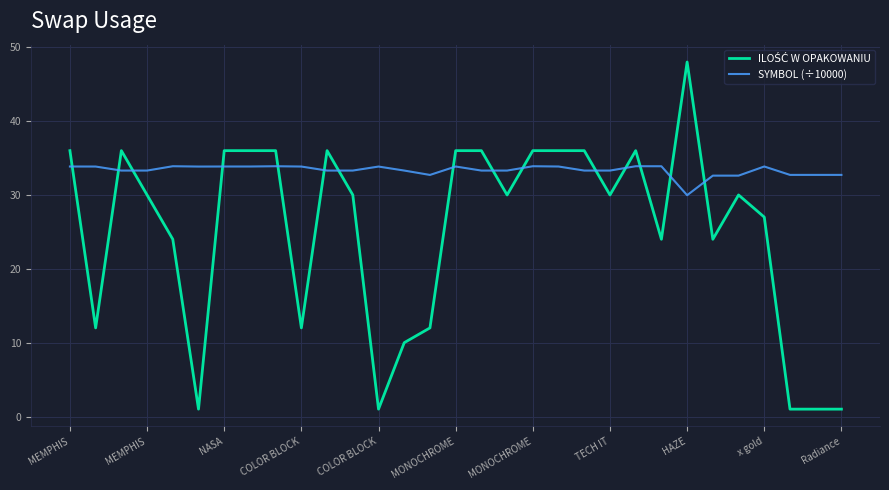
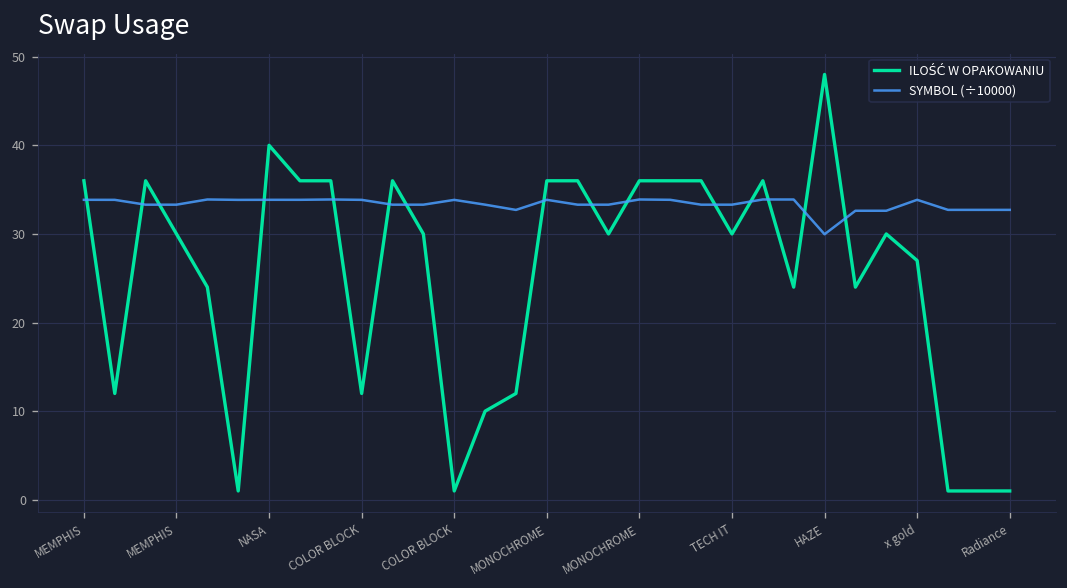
  {
    "ILOŚĆ W OPAKOWANIU": {
-     "NASA": 36,
+     "NASA": 40,
      "x gold": 27
    },
    "SYMBOL (÷10000)": {
      "NASA": 34,
      "x gold": 34
    }
  }
